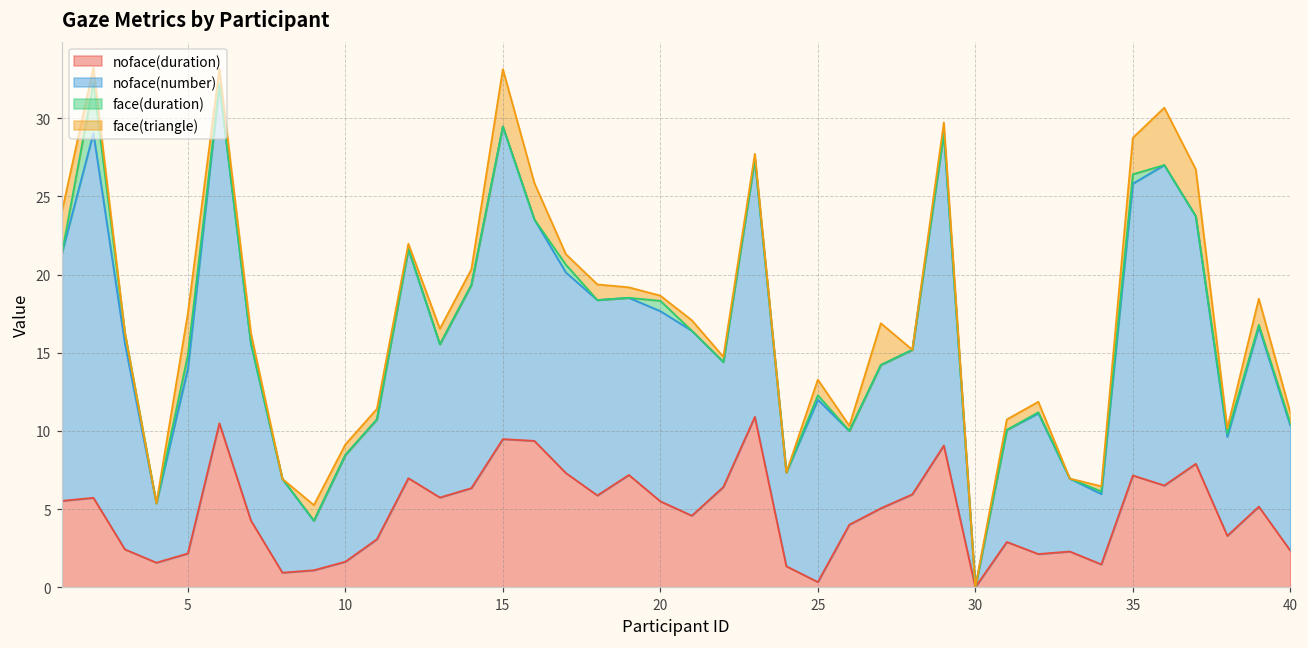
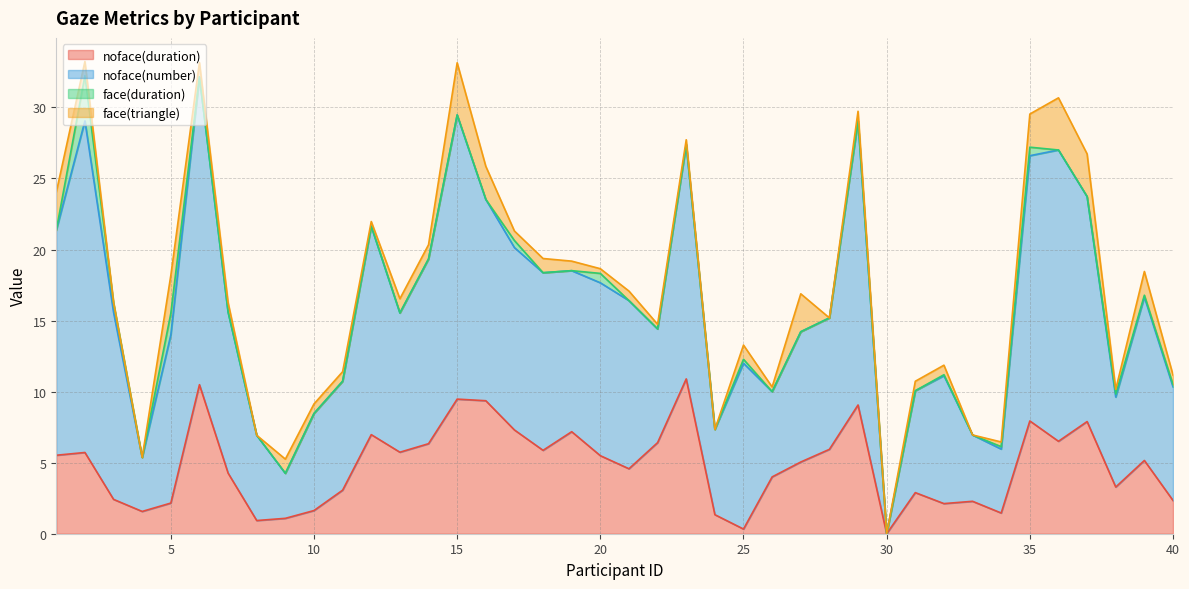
  {
    "noface(duration)": {
      "5": 2.2,
      "10": 1.6,
      "15": 9.5,
      "20": 5.5,
      "25": 0.3,
-     "35": 7.1,
+     "35": 7.9,
      "40": 2.3
    },
    "noface(number)": {
      "5": 11.8,
      "20": 12.2,
      "25": 11.7,
      "35": 18.7
    },
    "face(duration)": {
-     "5": 0.9,
+     "5": 1.5,
      "20": 0.7,
      "25": 0.3,
      "35": 0.6
    },
    "face(triangle)": {
      "5": 2.7,
      "10": 0.7,
      "15": 3.7,
      "20": 0.3,
      "25": 1.0,
      "35": 2.3,
      "40": 0.7
    }
  }
